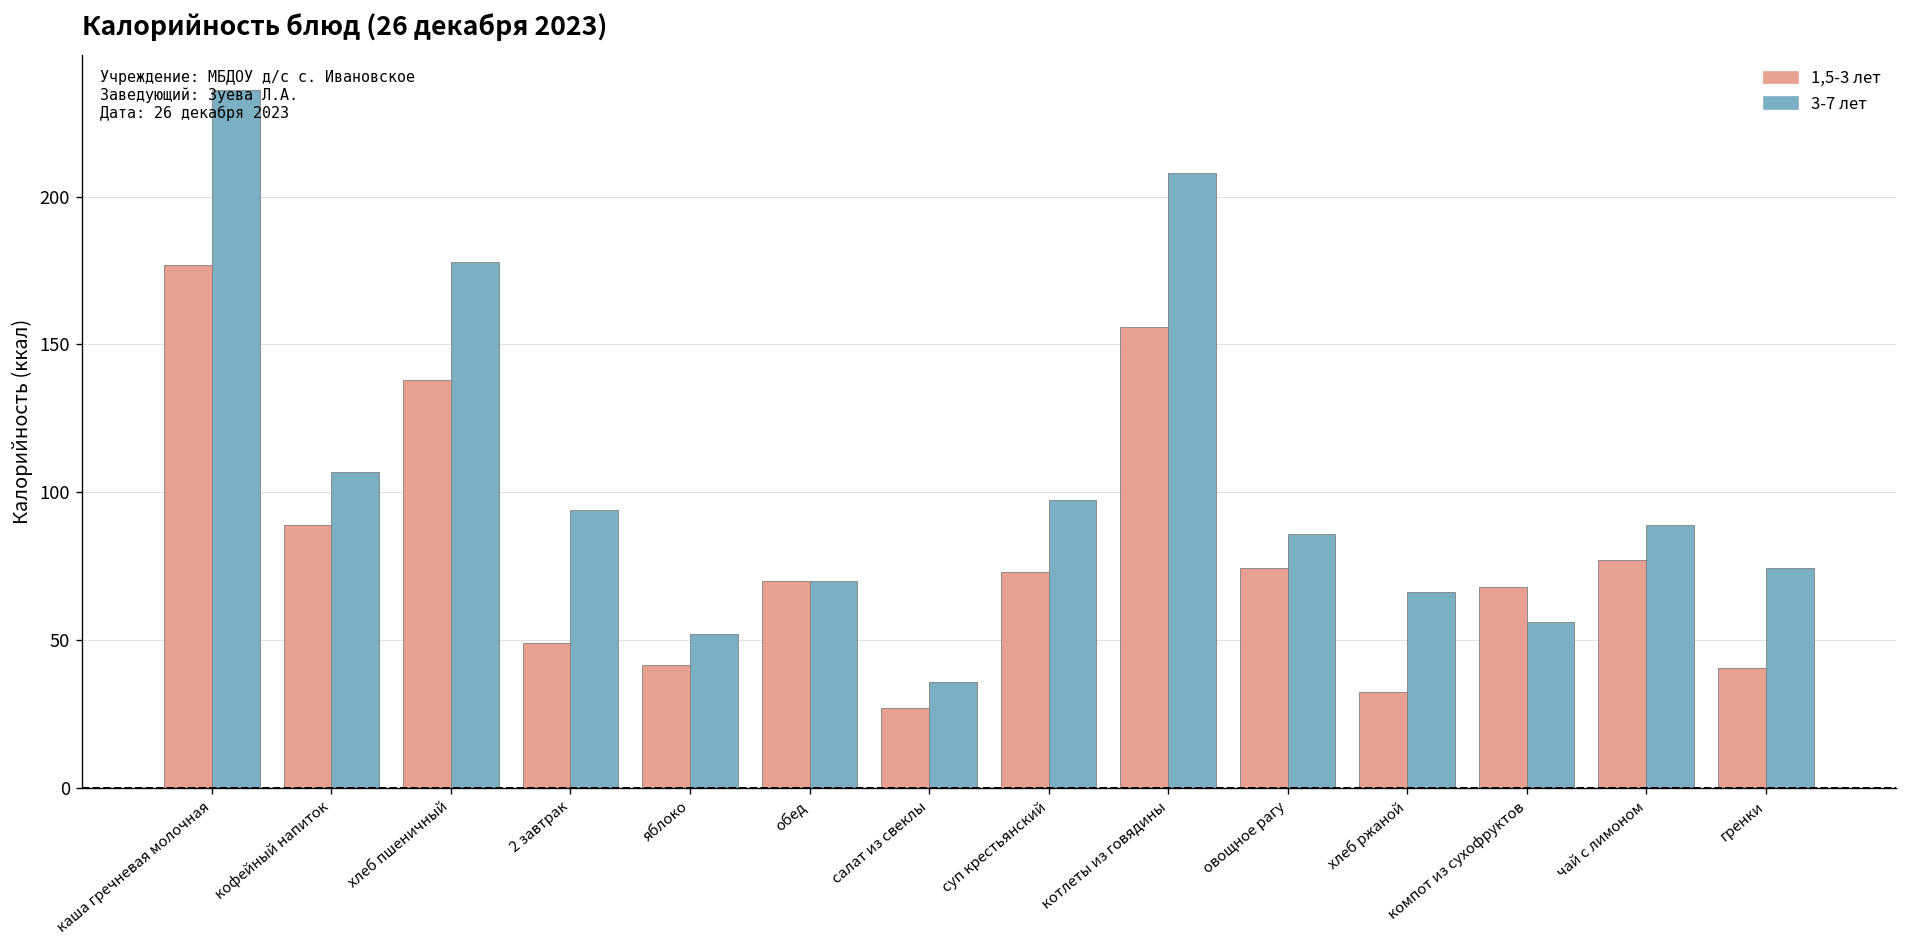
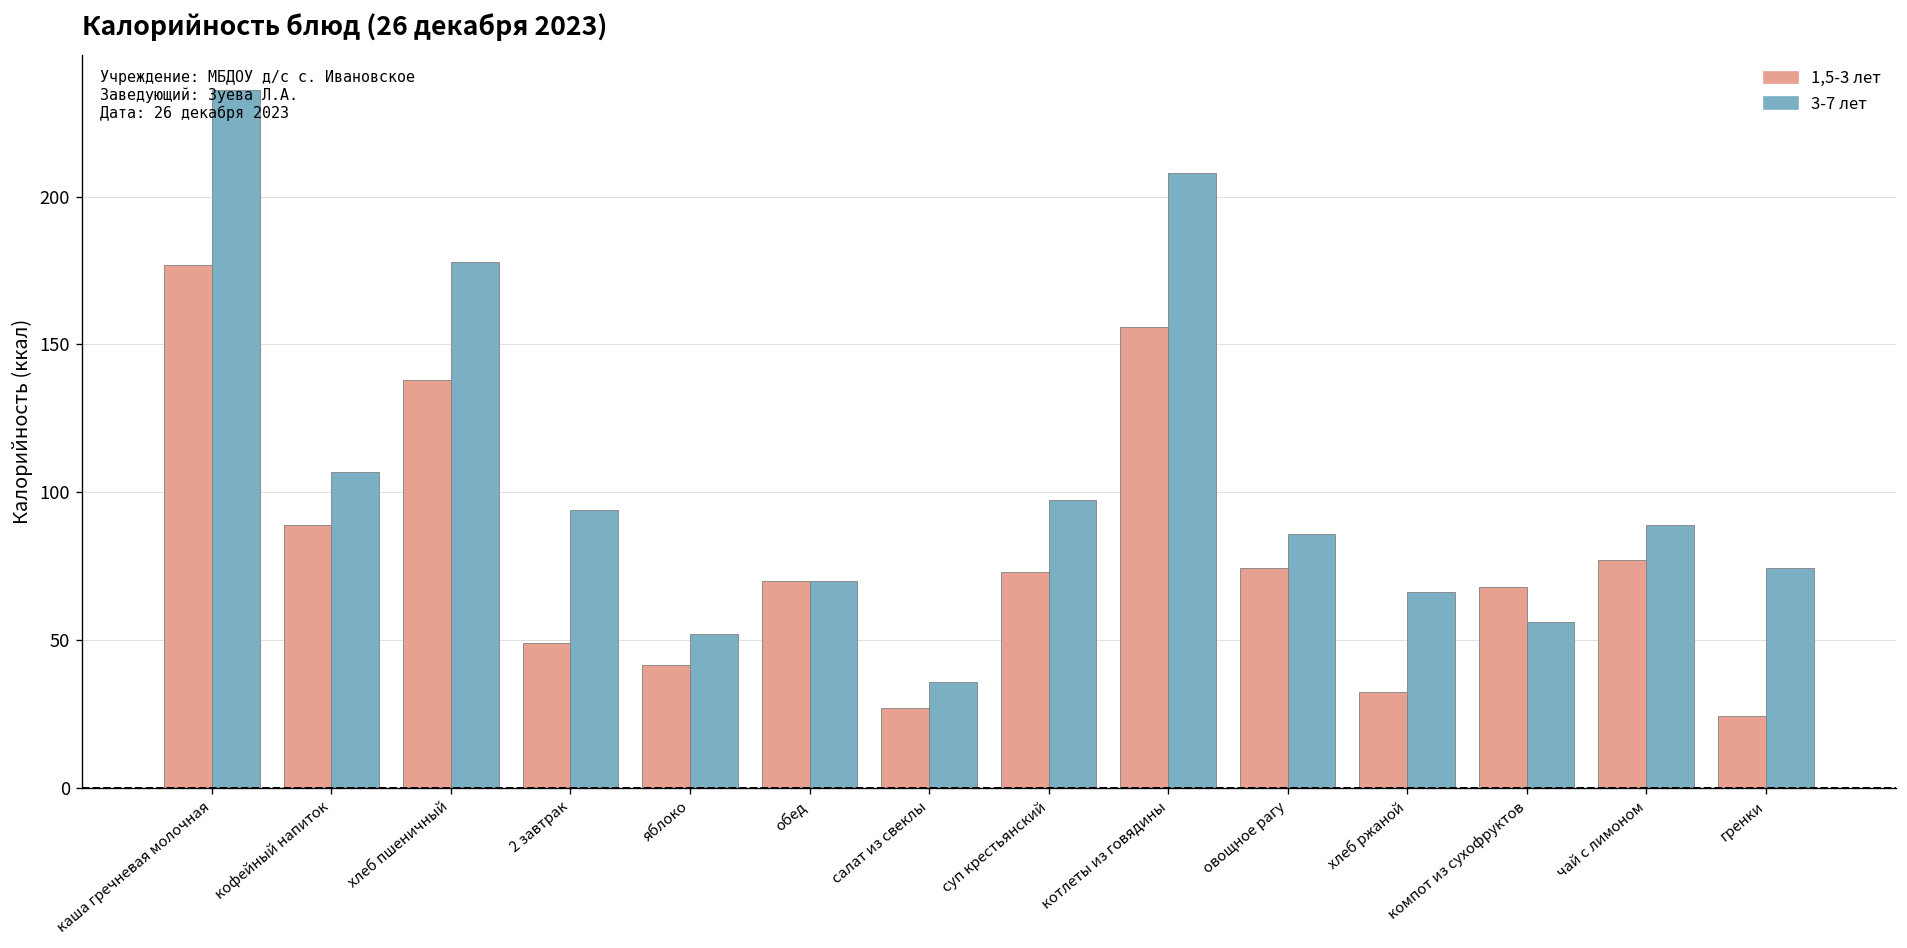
  {
    "1,5-3 лет": {
      "каша гречневая молочная": 177,
      "кофейный напиток": 89,
      "хлеб пшеничный": 138,
      "2 завтрак": 49,
      "яблоко": 42,
      "обед": 70,
      "салат из свеклы": 27,
      "суп крестьянский": 73,
      "котлеты из говядины": 156,
      "овощное рагу": 75,
      "хлеб ржаной": 33,
      "компот из сухофруктов": 68,
      "чай с лимоном": 77,
-     "гренки": 41
+     "гренки": 24
    },
    "3-7 лет": {
      "кофейный напиток": 107,
      "хлеб пшеничный": 178,
      "2 завтрак": 94,
      "яблоко": 52,
      "обед": 70,
      "салат из свеклы": 36,
      "суп крестьянский": 97,
      "котлеты из говядины": 208,
      "овощное рагу": 86,
      "хлеб ржаной": 66,
      "компот из сухофруктов": 56,
      "чай с лимоном": 89,
      "гренки": 75
    }
  }
